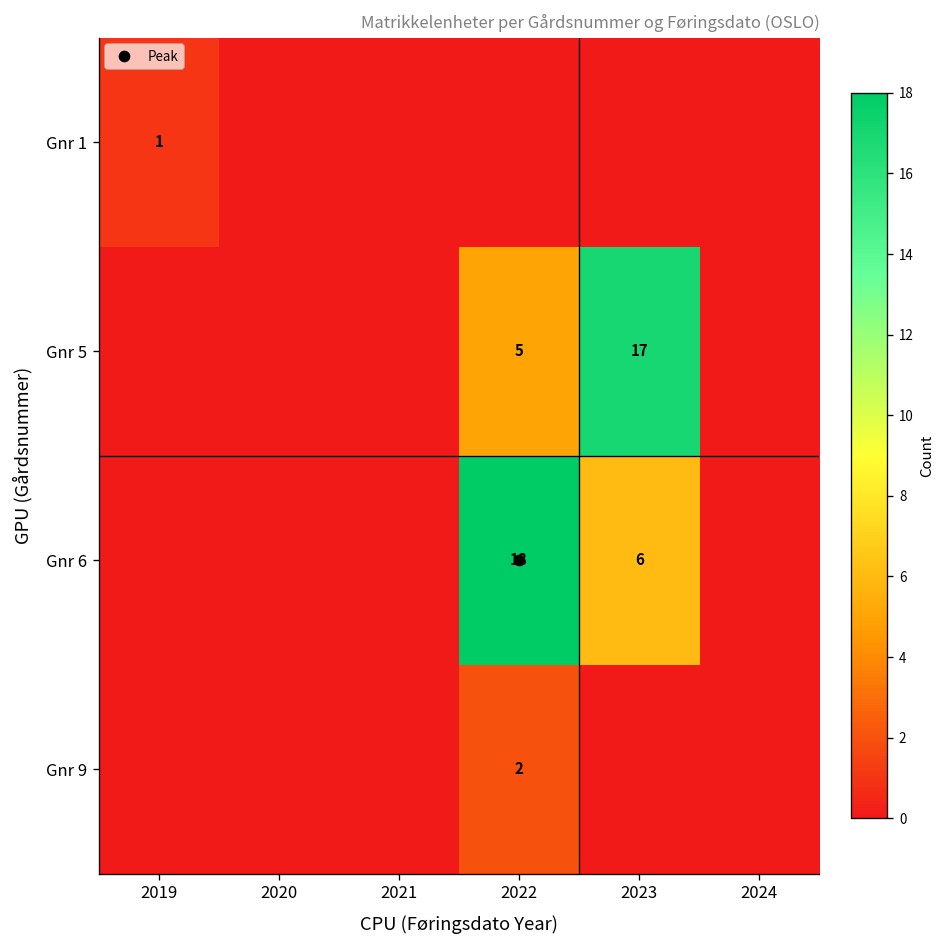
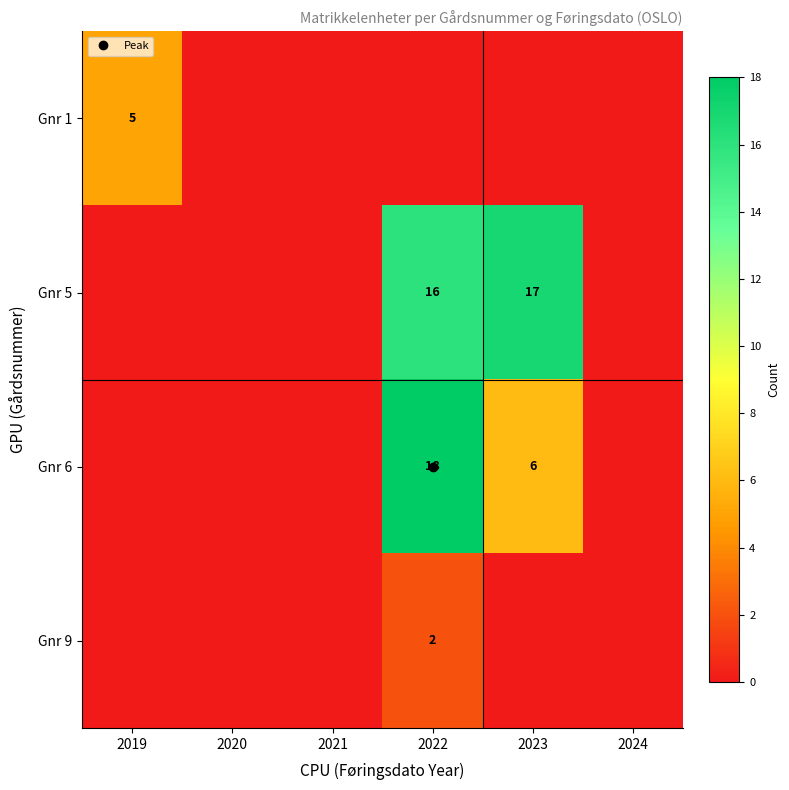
  {
    "Gnr 1": {
-     "2019": 1
+     "2019": 5
    },
    "Gnr 5": {
-     "2022": 5,
+     "2022": 16,
      "2023": 17
    },
    "Gnr 6": {
      "2023": 6
    },
    "Gnr 9": {
      "2022": 2
    }
  }
